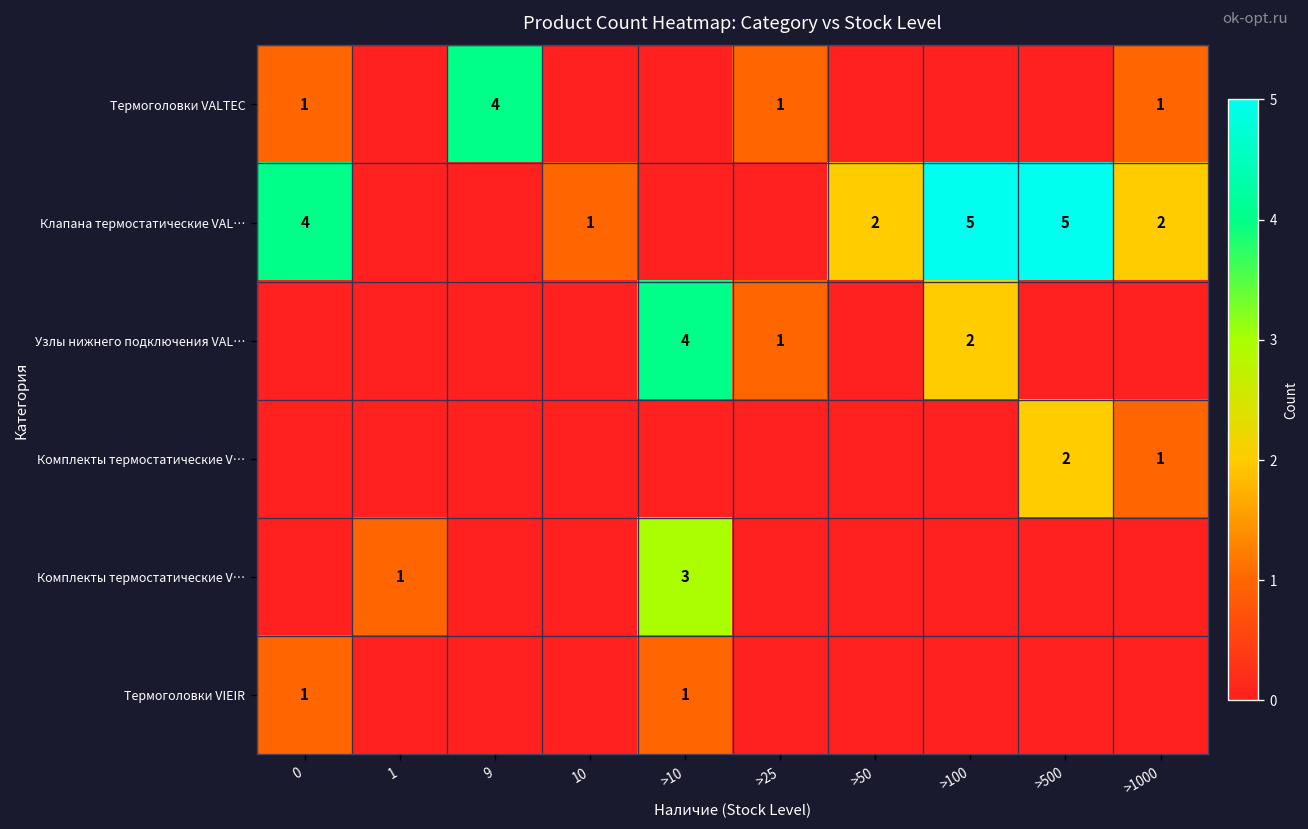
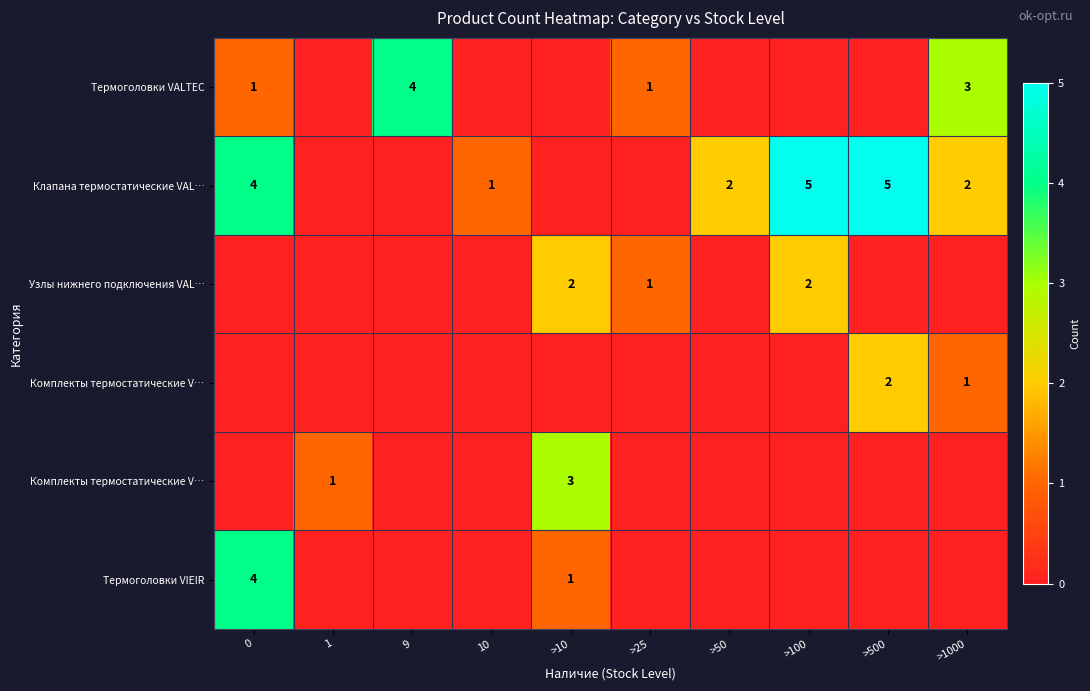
  {
    "Термоголовки VALTEC": {
      "0": 1,
      "9": 4,
      ">25": 1,
-     ">1000": 1
+     ">1000": 3
    },
    "Клапана термостатические VAL…": {
      "0": 4,
      "10": 1,
      ">50": 2,
      ">100": 5,
      ">500": 5,
      ">1000": 2
    },
    "Узлы нижнего подключения VAL…": {
-     ">10": 4,
+     ">10": 2,
      ">25": 1,
      ">100": 2
    },
    "Термоголовки VIEIR": {
-     "0": 1,
+     "0": 4,
      ">10": 1
    }
  }
